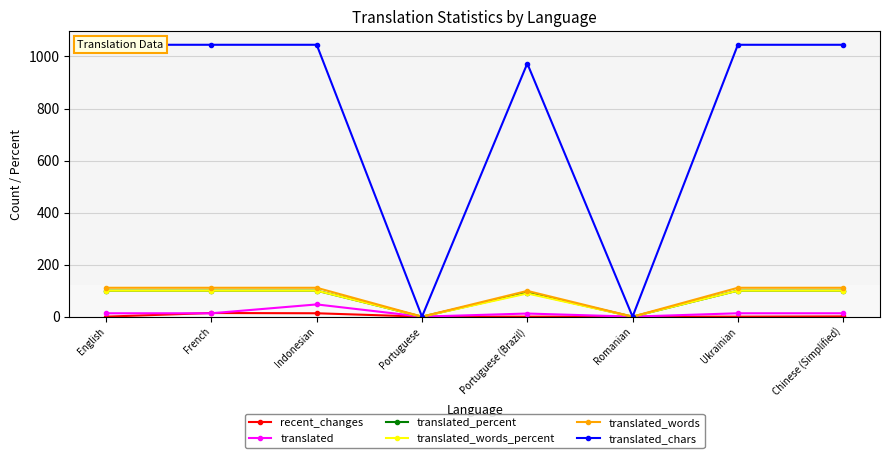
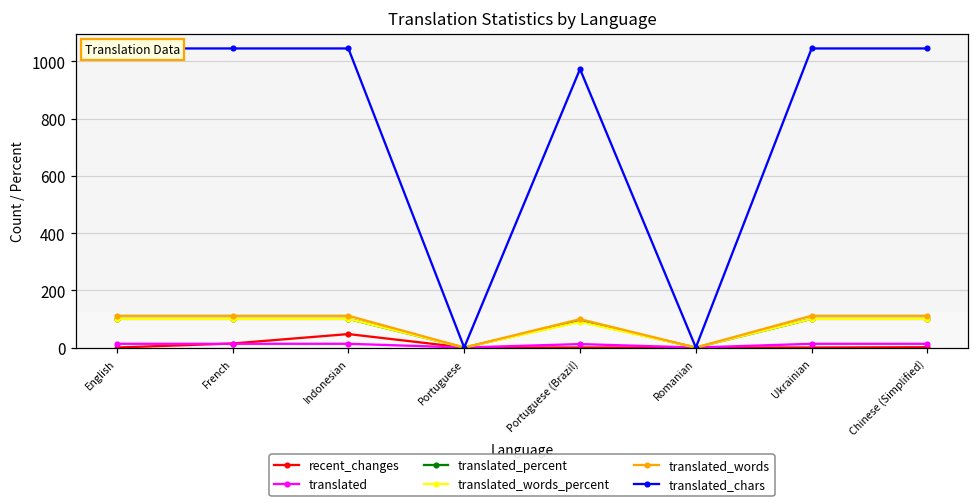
  {
    "recent_changes": {
      "English": 0,
-     "Indonesian": 10,
+     "Indonesian": 50,
      "Portuguese (Brazil)": 0,
      "Ukrainian": 0,
      "Chinese (Simplified)": 0
    },
    "translated": {
      "English": 10,
-     "Indonesian": 50,
+     "Indonesian": 10,
      "Portuguese (Brazil)": 10,
      "Ukrainian": 10,
      "Chinese (Simplified)": 10
    },
    "translated_words": {
      "English": 110,
      "French": 110,
      "Indonesian": 110,
      "Ukrainian": 110,
      "Chinese (Simplified)": 110
    },
    "translated_chars": {
      "French": 1050,
      "Indonesian": 1050,
      "Portuguese (Brazil)": 970,
      "Ukrainian": 1050,
      "Chinese (Simplified)": 1050
    }
  }
